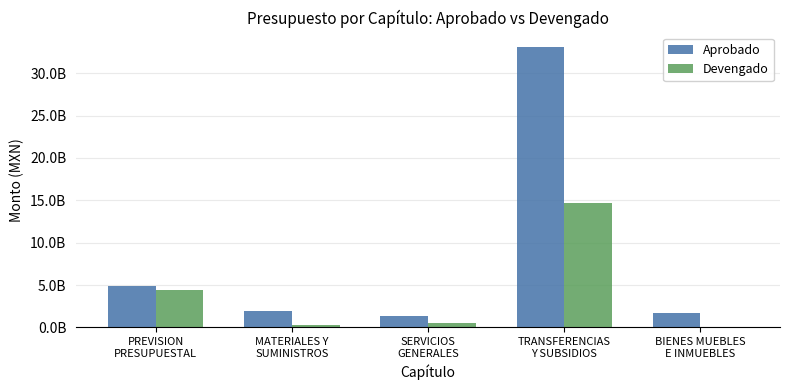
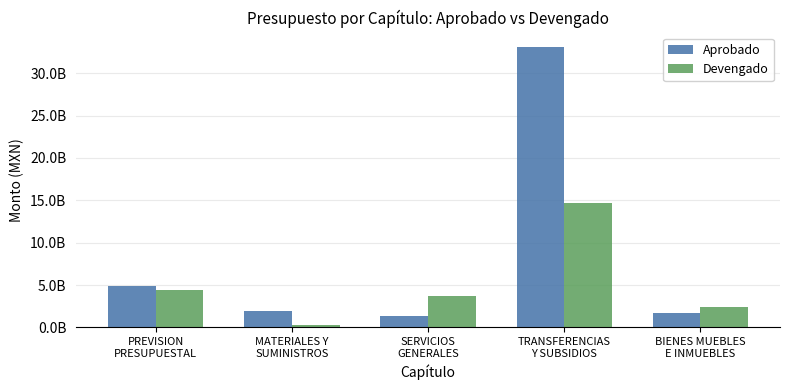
  {
    "Aprobado": {
      "PREVISION PRESUPUESTAL": 5000000000,
      "MATERIALES Y SUMINISTROS": 2000000000,
      "SERVICIOS GENERALES": 1000000000,
      "TRANSFERENCIAS Y SUBSIDIOS": 33000000000,
      "BIENES MUEBLES E INMUEBLES": 2000000000
    },
    "Devengado": {
      "PREVISION PRESUPUESTAL": 4000000000,
      "MATERIALES Y SUMINISTROS": 0,
-     "SERVICIOS GENERALES": 1000000000,
+     "SERVICIOS GENERALES": 4000000000,
      "TRANSFERENCIAS Y SUBSIDIOS": 15000000000,
-     "BIENES MUEBLES E INMUEBLES": 0
+     "BIENES MUEBLES E INMUEBLES": 2000000000
    }
  }
